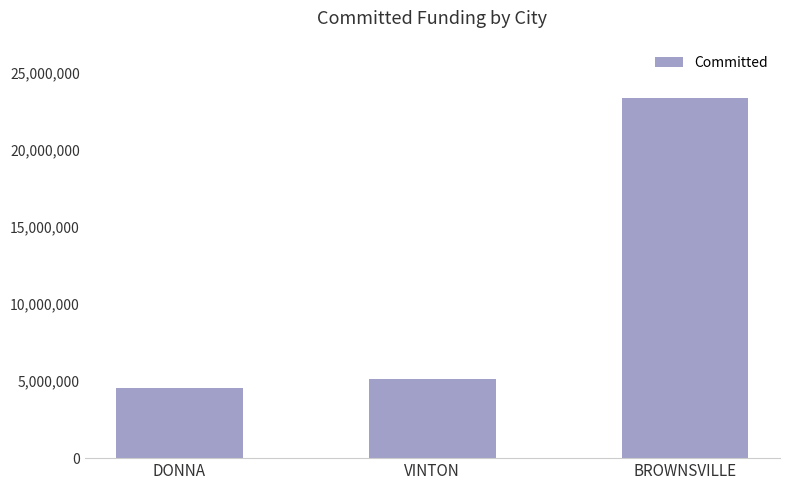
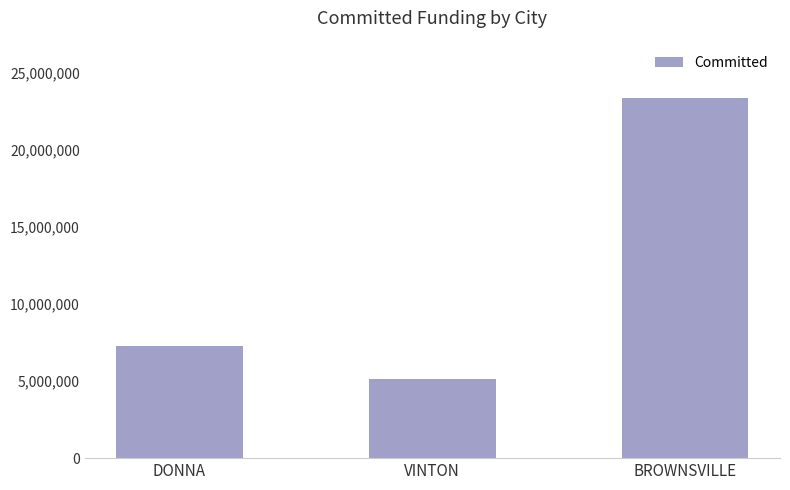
  {
-   "DONNA": "4,500,000",
+   "DONNA": "7,300,000",
    "VINTON": "5,100,000",
    "BROWNSVILLE": "23,400,000"
  }
